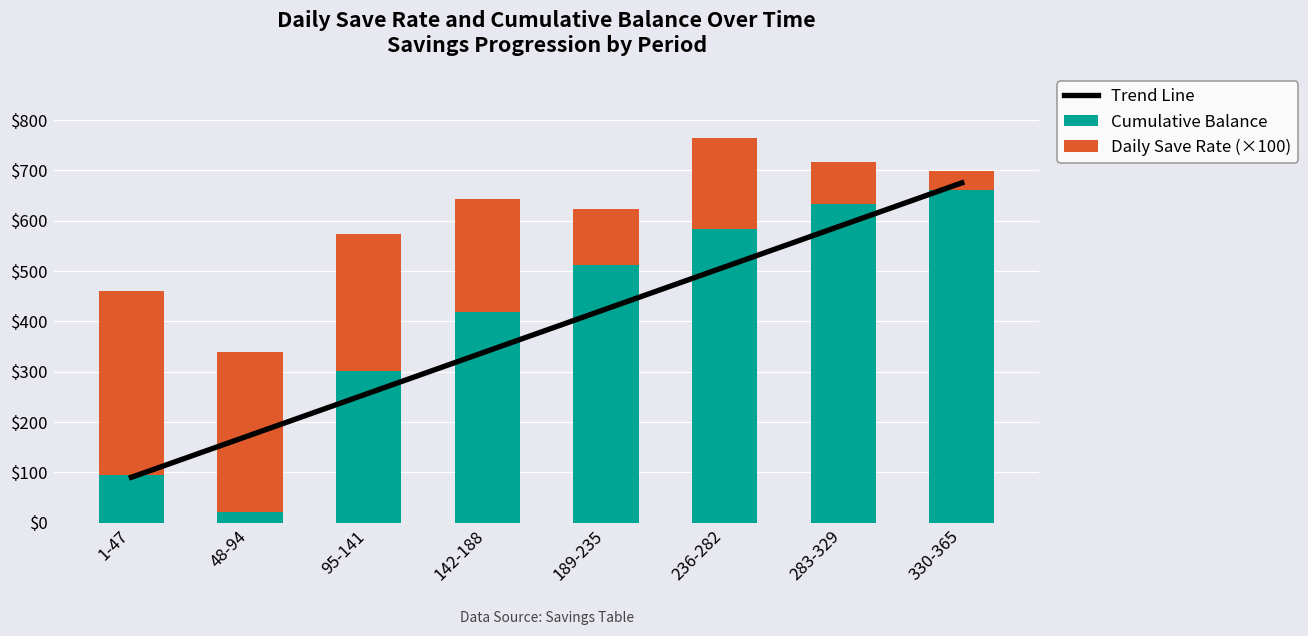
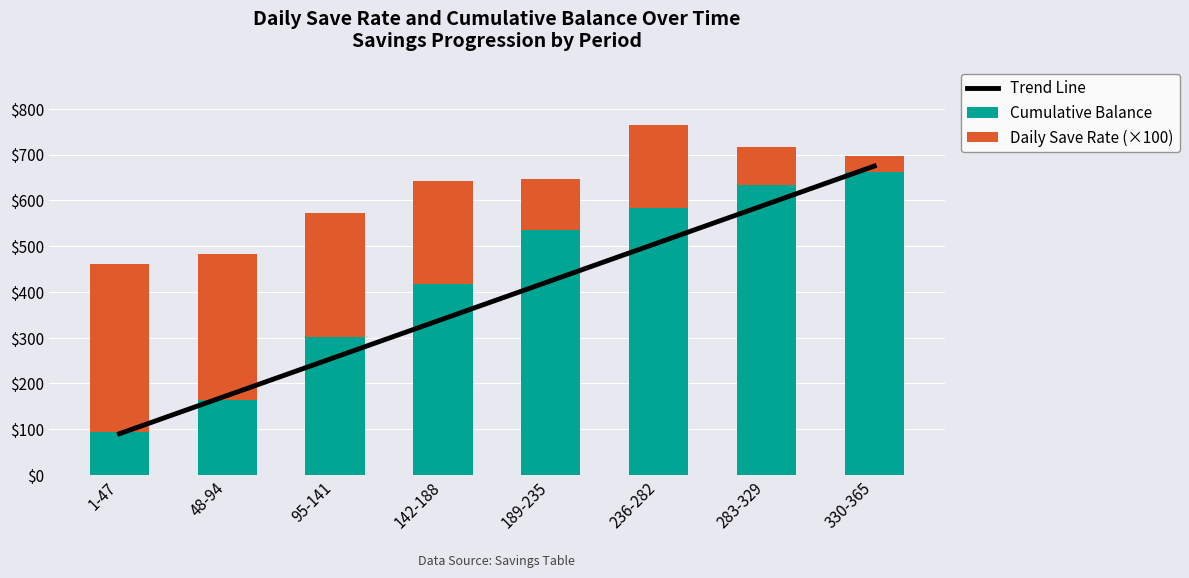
  {
    "Cumulative Balance": {
      "1-47": "$100",
-     "48-94": "$20",
+     "48-94": "$160",
      "95-141": "$300",
      "142-188": "$420",
-     "189-235": "$510",
+     "189-235": "$540",
      "236-282": "$580",
      "283-329": "$630",
      "330-365": "$660"
    },
    "Trend Line": {
      "1-47": "$90",
      "48-94": "$170",
      "95-141": "$260",
      "142-188": "$340",
      "189-235": "$420",
      "236-282": "$510",
      "283-329": "$590",
      "330-365": "$670"
    },
    "Daily Save Rate (×100)": {
      "1-47": "$370",
      "48-94": "$320",
      "95-141": "$270",
      "142-188": "$220",
      "189-235": "$110",
      "236-282": "$180",
      "283-329": "$80",
      "330-365": "$40"
    }
  }
